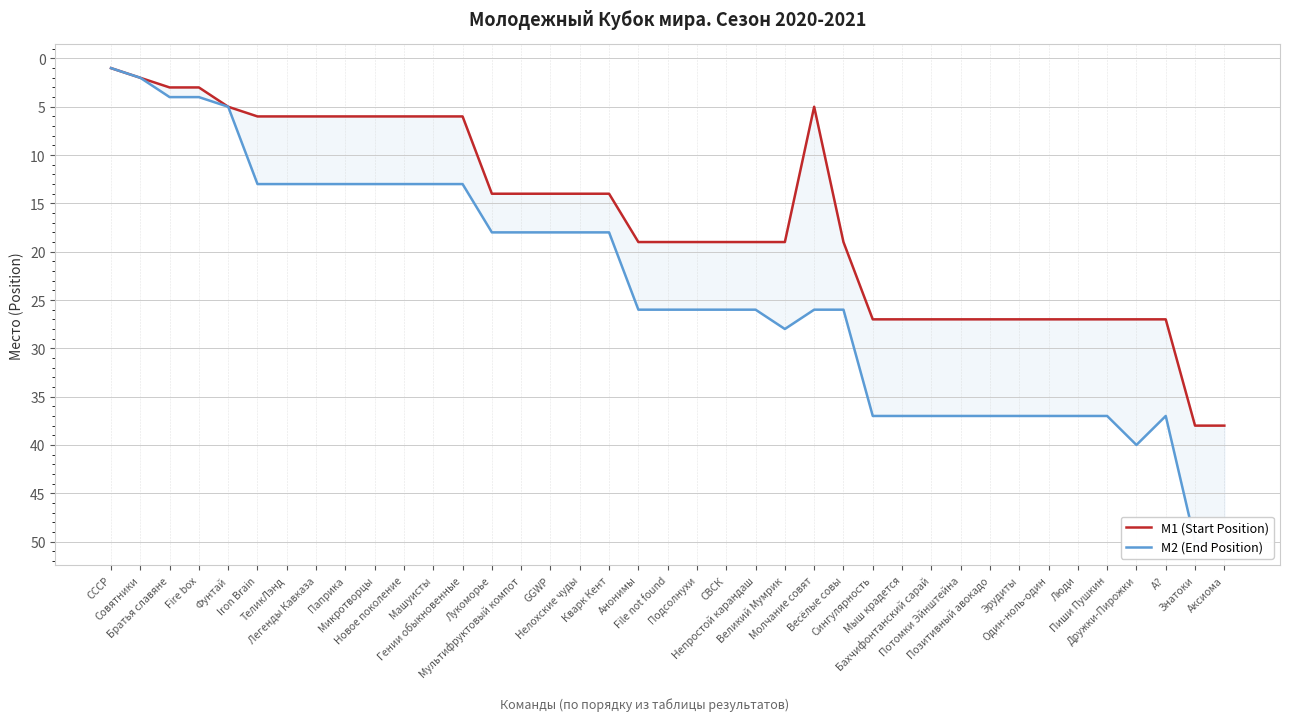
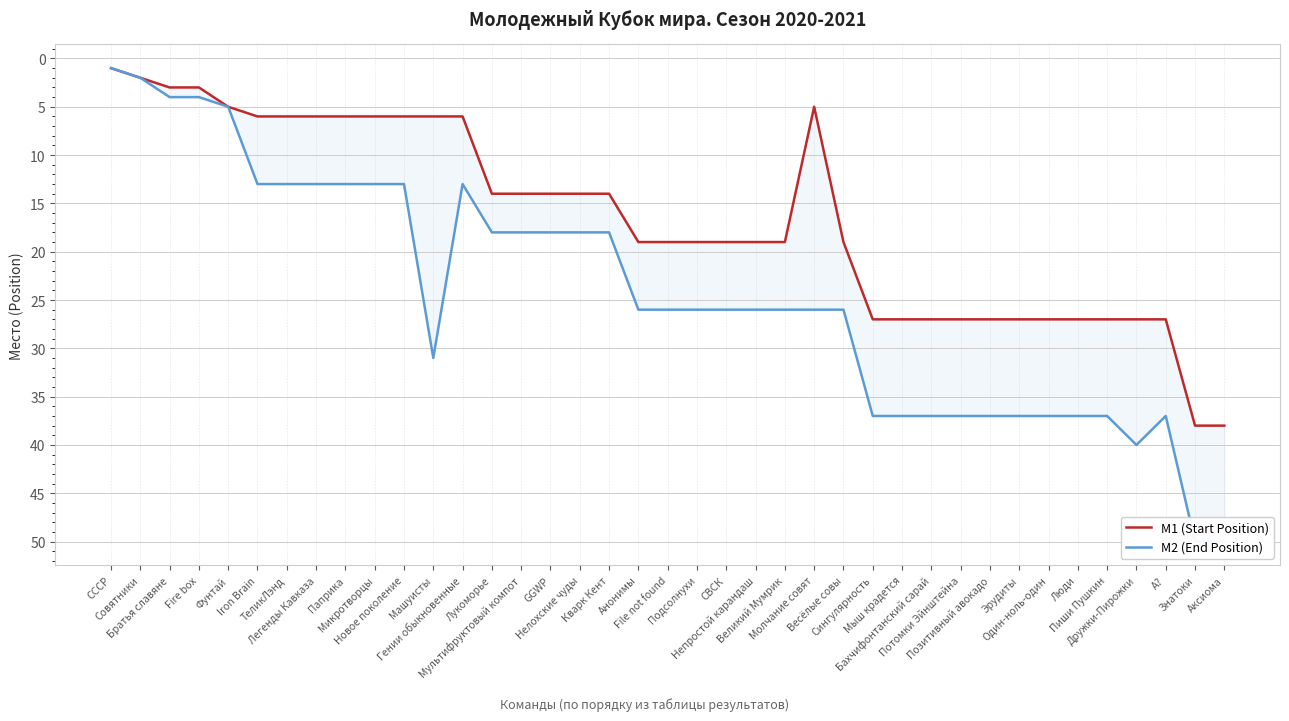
  {
    "M1 (Start Position)": {
      "Братья славяне": 3,
      "Fire box": 3,
      "Iron Brain": 6,
      "ТеликЛэнд": 6,
      "Легенды Кавказа": 6,
      "Паприка": 6,
      "Микротворцы": 6,
      "Новое поколение": 6,
      "Машуисты": 6,
      "Гении обыкновенные": 6,
      "Лукоморье": 14,
      "Мультифруктовый компот": 14,
      "GGWP": 14,
      "Нелохские чуды": 14,
      "Кварк Кент": 14,
      "Анонимы": 19,
      "File not found": 19,
      "Подсолнухи": 19,
      "СВСК": 19,
      "Непростой карандаш": 19,
      "Великий Мумрик": 19,
      "Молчание совят": 5,
      "Весёлые совы": 19,
      "Сингулярность": 27,
      "Мыш крадется": 27,
      "Бахчифонтанский сарай": 27,
      "Потомки Эйнштейна": 27,
      "Позитивный авокадо": 27,
      "Эрудиты": 27,
      "Один-ноль-один": 27,
      "Люди": 27,
      "Пиши Пушкин": 27,
      "Дружки-Пирожки": 27,
      "А?": 27,
      "Знатоки": 38,
      "Аксиома": 38
    },
    "M2 (End Position)": {
      "Братья славяне": 4,
      "Fire box": 4,
      "Iron Brain": 13,
      "ТеликЛэнд": 13,
      "Легенды Кавказа": 13,
      "Паприка": 13,
      "Микротворцы": 13,
      "Новое поколение": 13,
-     "Машуисты": 13,
+     "Машуисты": 31,
      "Гении обыкновенные": 13,
      "Лукоморье": 18,
      "Мультифруктовый компот": 18,
      "GGWP": 18,
      "Нелохские чуды": 18,
      "Кварк Кент": 18,
      "Анонимы": 26,
      "File not found": 26,
      "Подсолнухи": 26,
      "СВСК": 26,
      "Непростой карандаш": 26,
-     "Великий Мумрик": 28,
+     "Великий Мумрик": 26,
      "Молчание совят": 26,
      "Весёлые совы": 26,
      "Сингулярность": 37,
      "Мыш крадется": 37,
      "Бахчифонтанский сарай": 37,
      "Потомки Эйнштейна": 37,
      "Позитивный авокадо": 37,
      "Эрудиты": 37,
      "Один-ноль-один": 37,
      "Люди": 37,
      "Пиши Пушкин": 37,
      "Дружки-Пирожки": 40,
      "А?": 37
    }
  }
